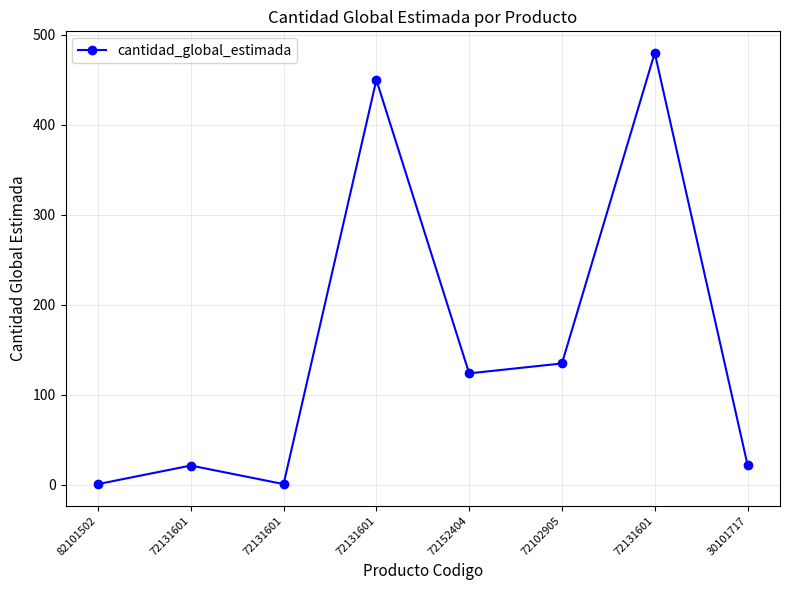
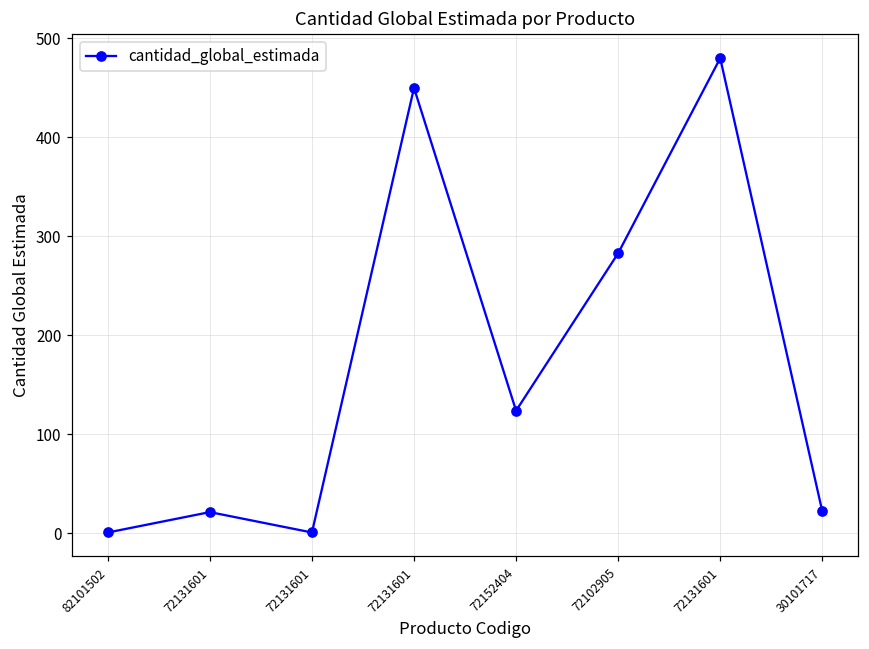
  {
    "82101502": 0,
    "72152404": 120,
-   "72102905": 140,
+   "72102905": 280,
    "30101717": 20
  }
